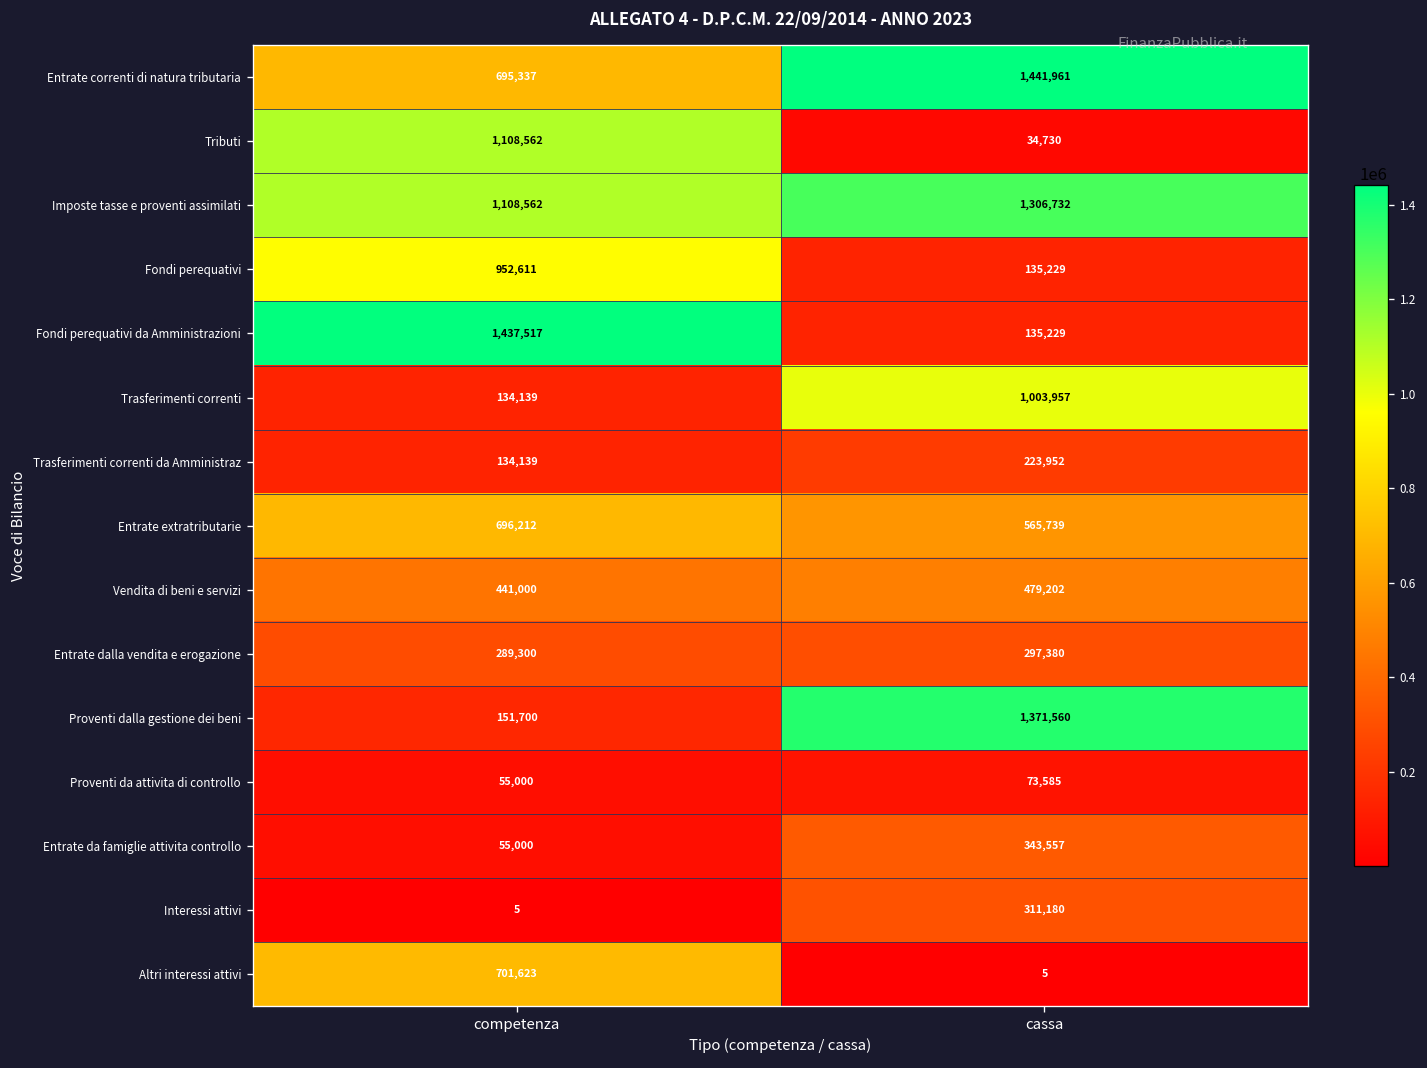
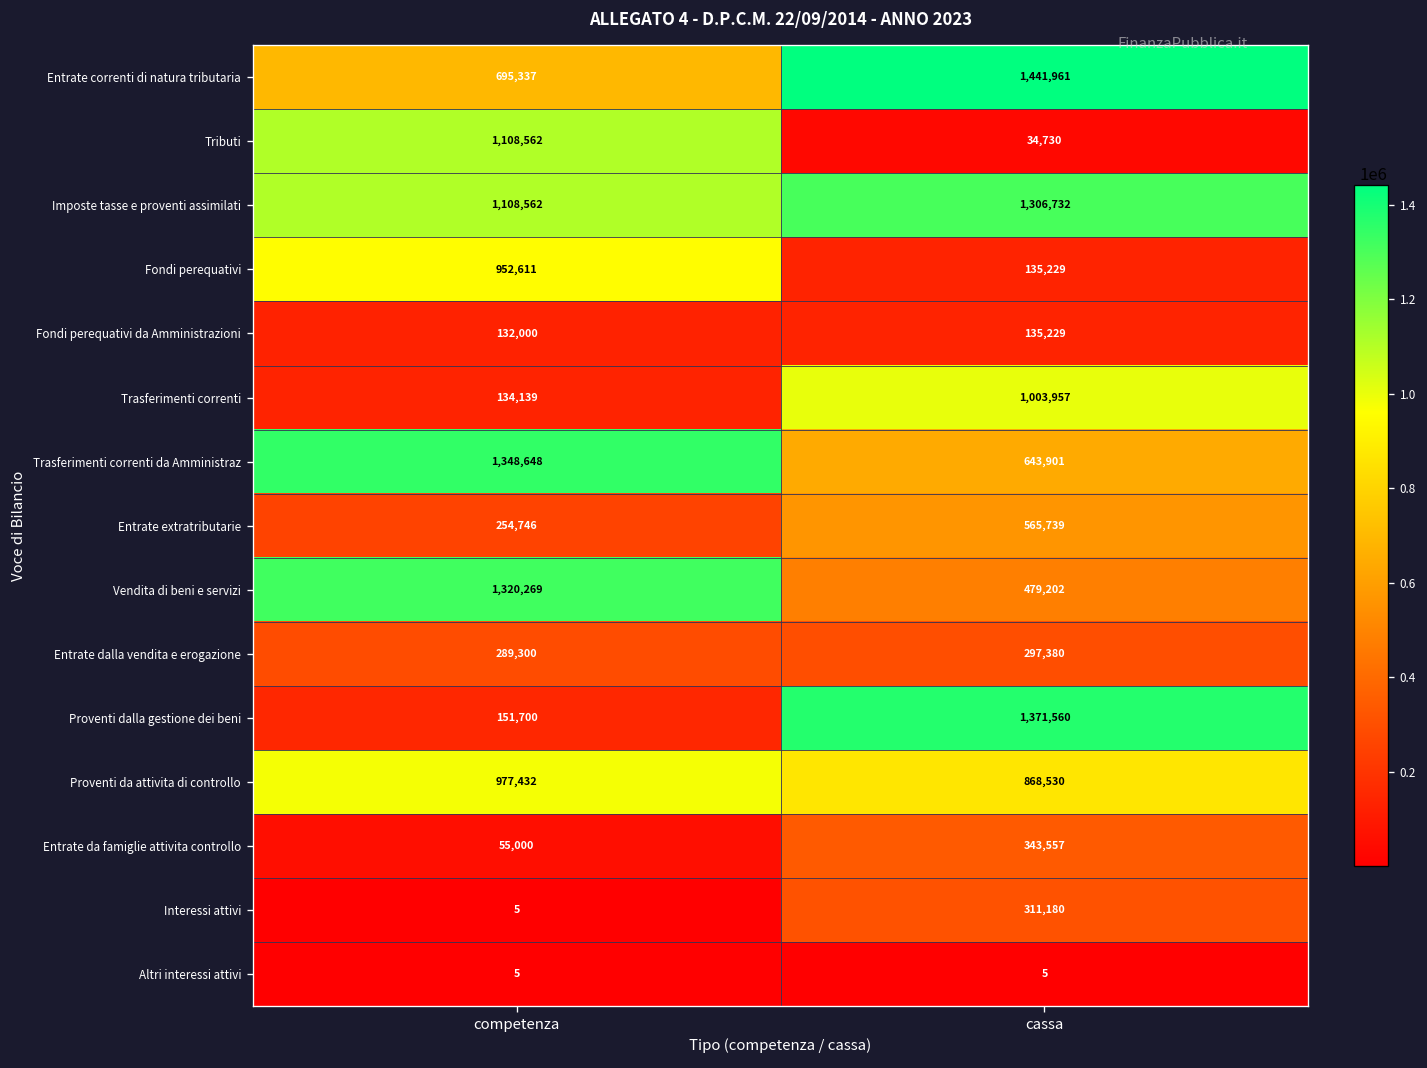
  {
    "Entrate correnti di natura tributaria": {
      "competenza": "695,337",
      "cassa": "1,441,961"
    },
    "Tributi": {
      "competenza": "1,108,562",
      "cassa": "34,730"
    },
    "Imposte tasse e proventi assimilati": {
      "competenza": "1,108,562",
      "cassa": "1,306,732"
    },
    "Fondi perequativi": {
      "competenza": "952,611",
      "cassa": "135,229"
    },
    "Fondi perequativi da Amministrazioni": {
-     "competenza": "1,437,517",
+     "competenza": "132,000",
      "cassa": "135,229"
    },
    "Trasferimenti correnti": {
      "competenza": "134,139",
      "cassa": "1,003,957"
    },
    "Trasferimenti correnti da Amministraz": {
-     "competenza": "134,139",
-     "cassa": "223,952"
+     "competenza": "1,348,648",
+     "cassa": "643,901"
    },
    "Entrate extratributarie": {
-     "competenza": "696,212",
+     "competenza": "254,746",
      "cassa": "565,739"
    },
    "Vendita di beni e servizi": {
-     "competenza": "441,000",
+     "competenza": "1,320,269",
      "cassa": "479,202"
    },
    "Entrate dalla vendita e erogazione": {
      "competenza": "289,300",
      "cassa": "297,380"
    },
    "Proventi dalla gestione dei beni": {
      "competenza": "151,700",
      "cassa": "1,371,560"
    },
    "Proventi da attivita di controllo": {
-     "competenza": "55,000",
-     "cassa": "73,585"
+     "competenza": "977,432",
+     "cassa": "868,530"
    },
    "Entrate da famiglie attivita controllo": {
      "competenza": "55,000",
      "cassa": "343,557"
    },
    "Interessi attivi": {
      "competenza": "5",
      "cassa": "311,180"
    },
    "Altri interessi attivi": {
-     "competenza": "701,623",
+     "competenza": "5",
      "cassa": "5"
    }
  }
